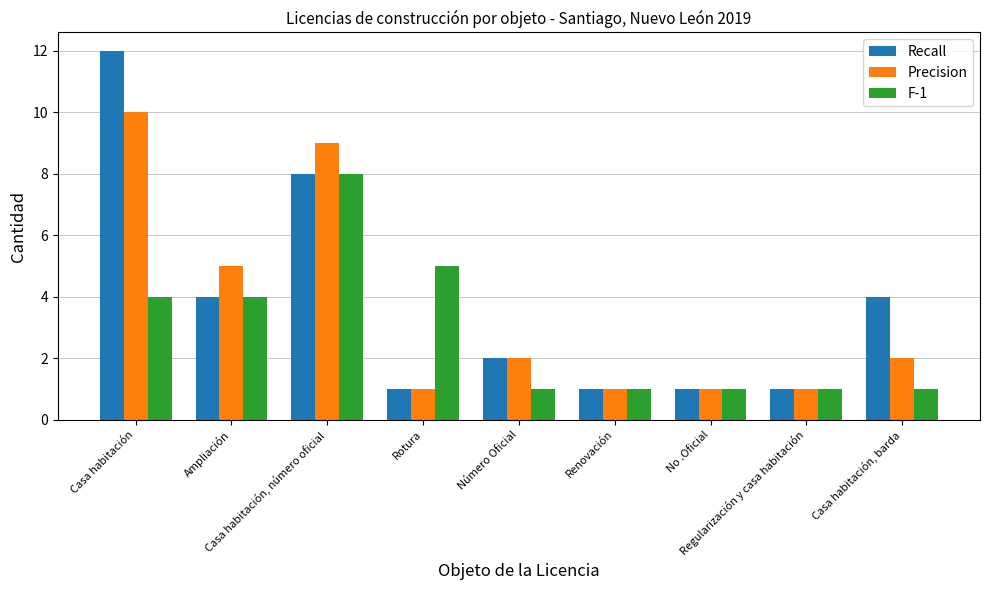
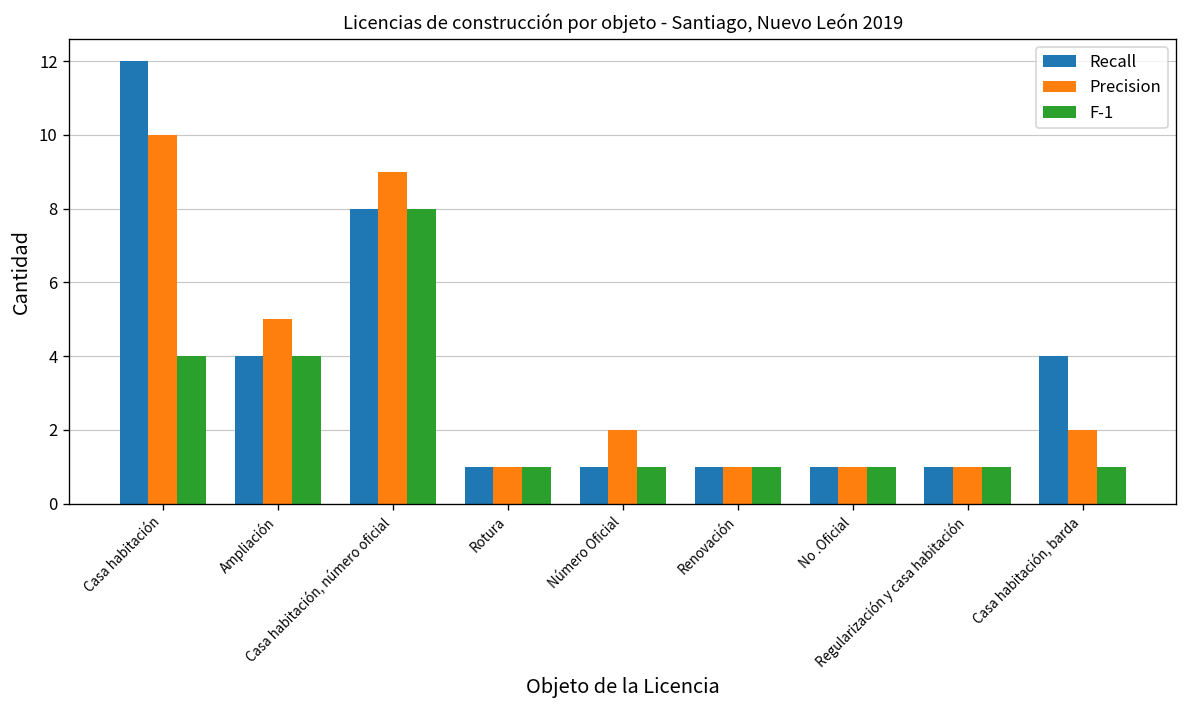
  {
    "Recall": {
      "Casa habitación": 12,
      "Ampliación": 4,
      "Casa habitación, número oficial": 8,
      "Rotura": 1,
-     "Número Oficial": 2,
+     "Número Oficial": 1,
      "Renovación": 1,
      "No .Oficial": 1,
      "Regularización y casa habitación": 1,
      "Casa habitación, barda": 4
    },
    "Precision": {
      "Casa habitación": 10,
      "Ampliación": 5,
      "Casa habitación, número oficial": 9,
      "Rotura": 1,
      "Número Oficial": 2,
      "Renovación": 1,
      "No .Oficial": 1,
      "Regularización y casa habitación": 1,
      "Casa habitación, barda": 2
    },
    "F-1": {
      "Casa habitación": 4,
      "Ampliación": 4,
      "Casa habitación, número oficial": 8,
-     "Rotura": 5,
+     "Rotura": 1,
      "Número Oficial": 1,
      "Renovación": 1,
      "No .Oficial": 1,
      "Regularización y casa habitación": 1,
      "Casa habitación, barda": 1
    }
  }
